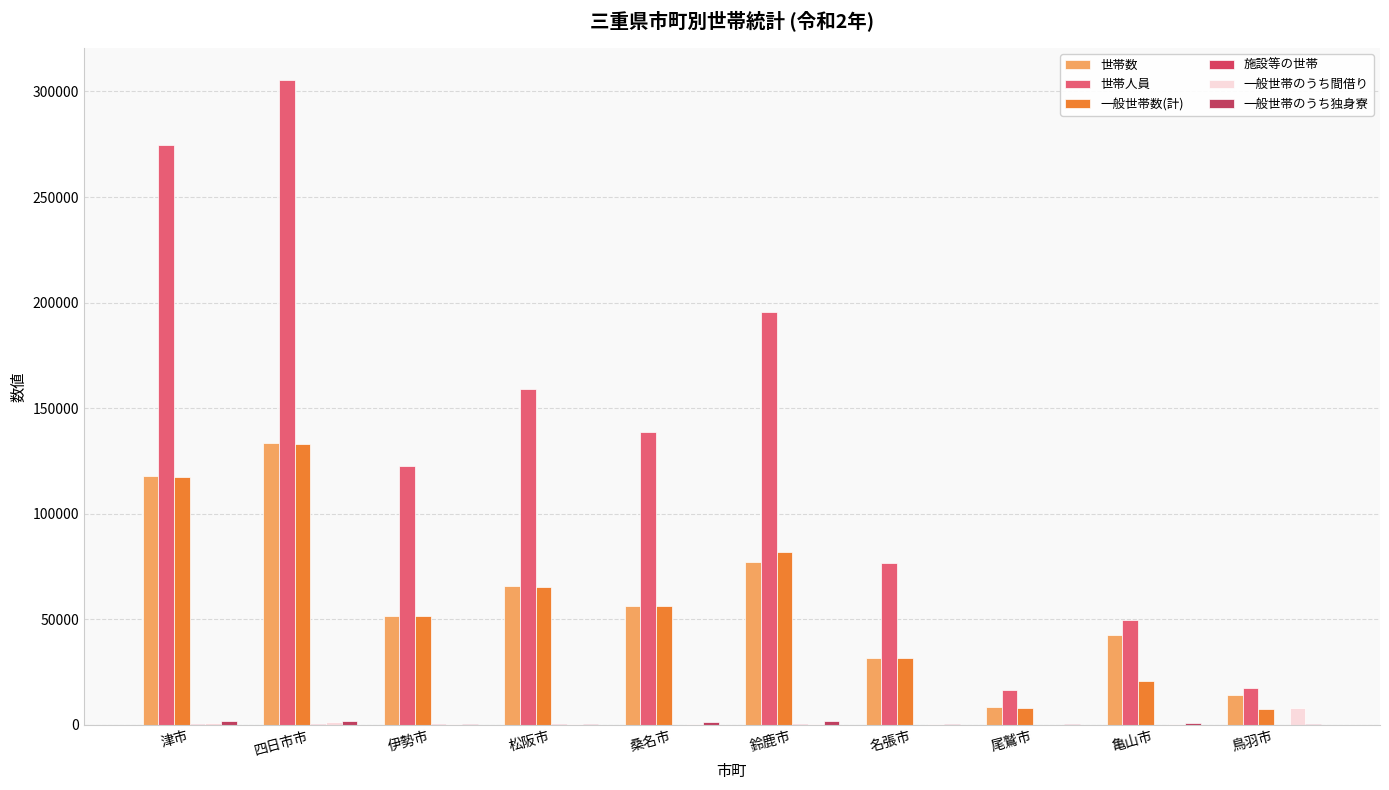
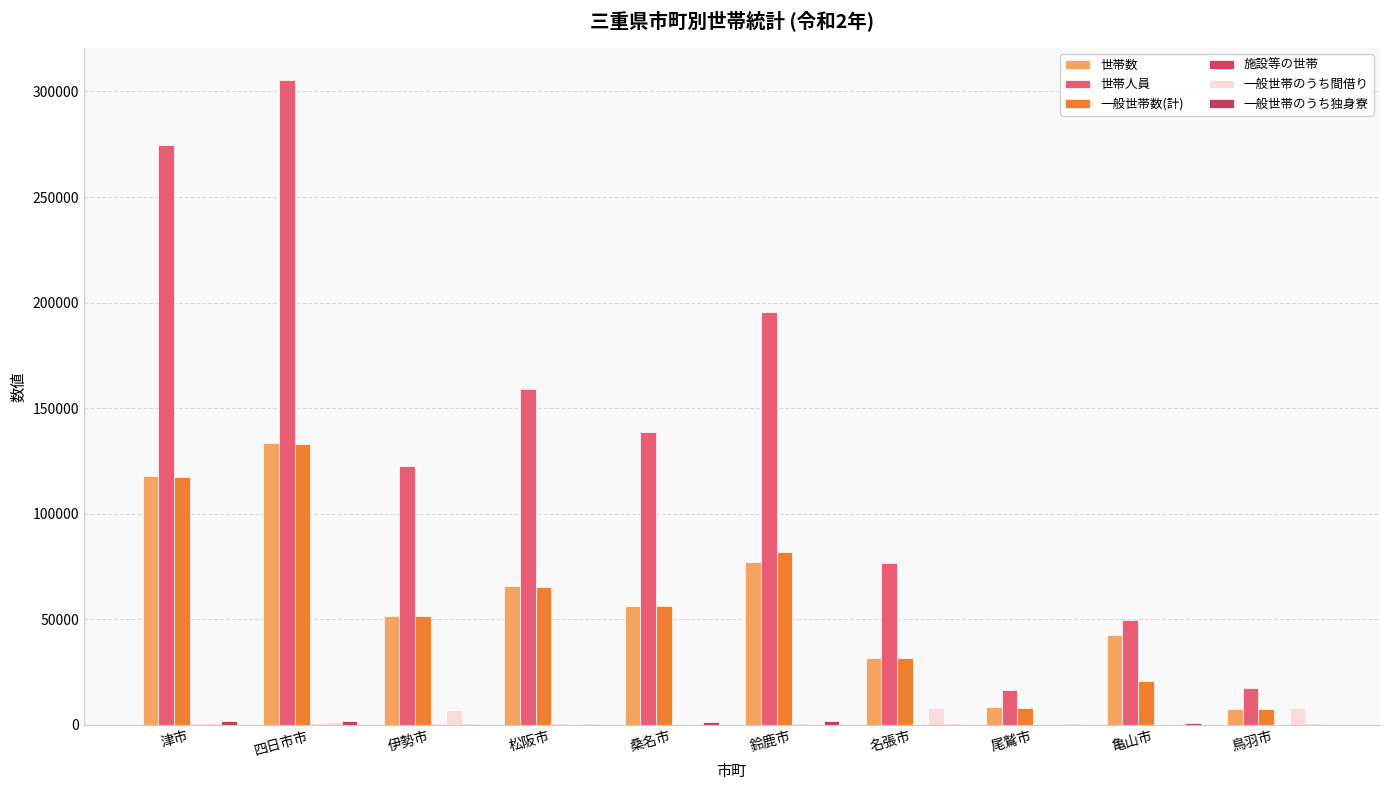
  {
    "世帯数": {
      "津市": 118000,
      "四日市市": 133000,
      "伊勢市": 52000,
      "松阪市": 65000,
      "桑名市": 56000,
      "鈴鹿市": 77000,
      "名張市": 31000,
      "尾鷲市": 8000,
      "亀山市": 43000,
-     "鳥羽市": 14000
+     "鳥羽市": 7000
    },
    "一般世帯数(計)": {
      "津市": 117000,
      "四日市市": 133000,
      "伊勢市": 51000,
      "松阪市": 65000,
      "桑名市": 56000,
      "鈴鹿市": 82000,
      "名張市": 31000,
      "尾鷲市": 8000,
      "亀山市": 21000,
      "鳥羽市": 7000
    },
    "一般世帯のうち間借り": {
-     "伊勢市": 0,
-     "名張市": 0,
+     "伊勢市": 7000,
+     "名張市": 8000,
      "鳥羽市": 8000
    }
  }
